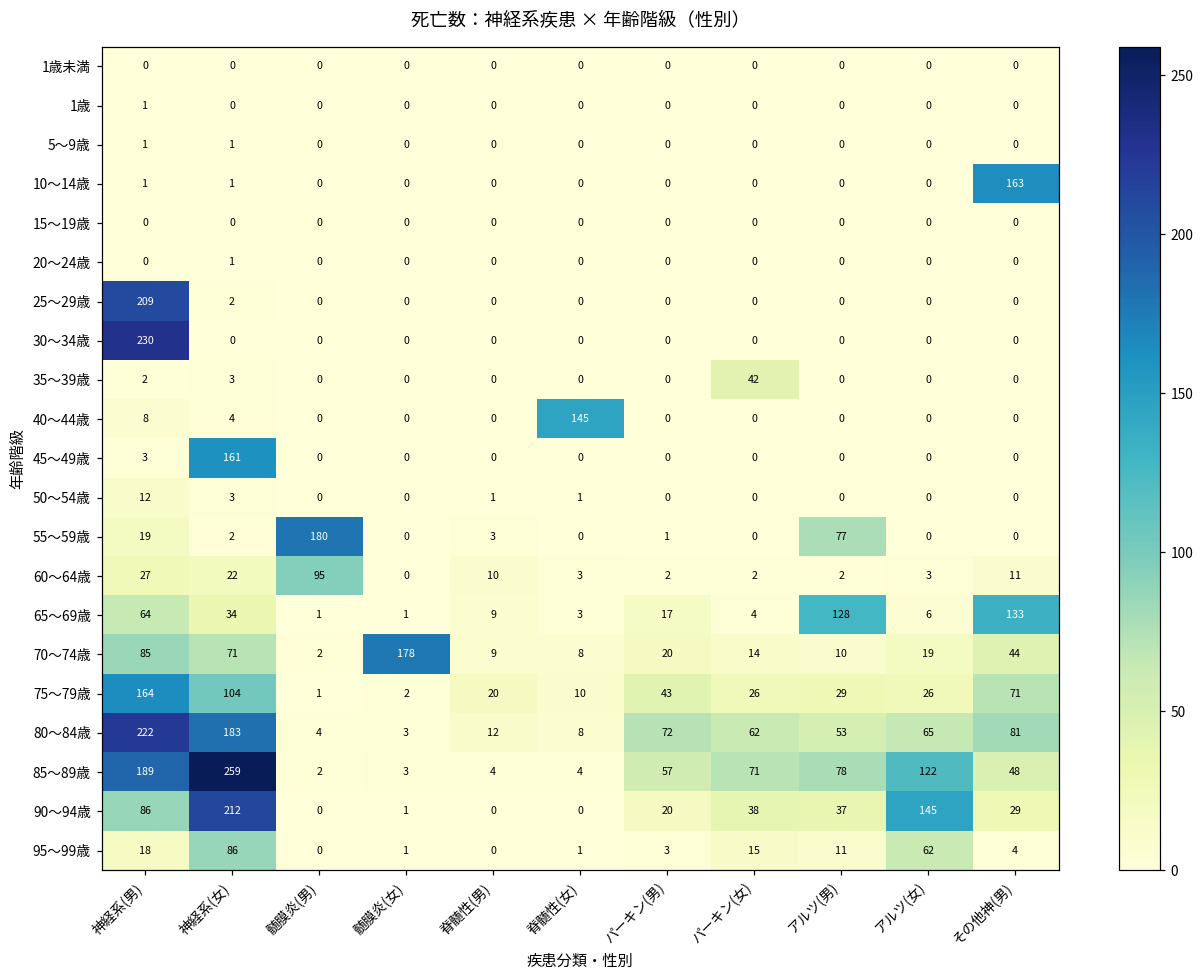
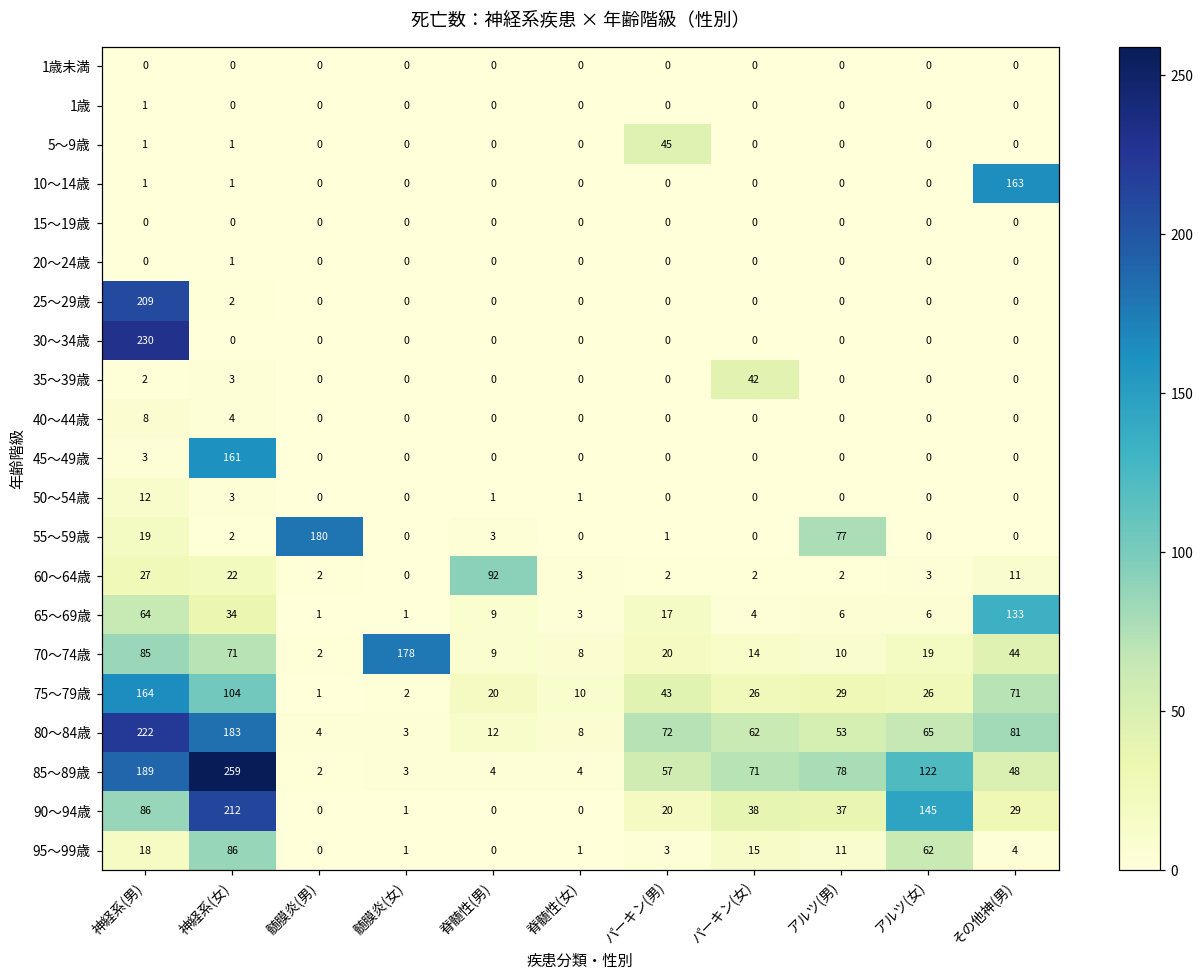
  {
    "5～9歳": {
      "神経系(男)": 1,
      "神経系(女)": 1,
      "髄膜炎(男)": 0,
      "髄膜炎(女)": 0,
      "脊髄性(男)": 0,
      "脊髄性(女)": 0,
-     "パーキン(男)": 0,
+     "パーキン(男)": 45,
      "パーキン(女)": 0,
      "アルツ(男)": 0,
      "アルツ(女)": 0,
      "その他神(男)": 0
    },
    "40～44歳": {
      "神経系(男)": 8,
      "神経系(女)": 4,
      "髄膜炎(男)": 0,
      "髄膜炎(女)": 0,
      "脊髄性(男)": 0,
-     "脊髄性(女)": 145,
+     "脊髄性(女)": 0,
      "パーキン(男)": 0,
      "パーキン(女)": 0,
      "アルツ(男)": 0,
      "アルツ(女)": 0,
      "その他神(男)": 0
    },
    "60～64歳": {
      "神経系(男)": 27,
      "神経系(女)": 22,
-     "髄膜炎(男)": 95,
+     "髄膜炎(男)": 2,
      "髄膜炎(女)": 0,
-     "脊髄性(男)": 10,
+     "脊髄性(男)": 92,
      "脊髄性(女)": 3,
      "パーキン(男)": 2,
      "パーキン(女)": 2,
      "アルツ(男)": 2,
      "アルツ(女)": 3,
      "その他神(男)": 11
    },
    "65～69歳": {
      "神経系(男)": 64,
      "神経系(女)": 34,
      "髄膜炎(男)": 1,
      "髄膜炎(女)": 1,
      "脊髄性(男)": 9,
      "脊髄性(女)": 3,
      "パーキン(男)": 17,
      "パーキン(女)": 4,
-     "アルツ(男)": 128,
+     "アルツ(男)": 6,
      "アルツ(女)": 6,
      "その他神(男)": 133
    }
  }
